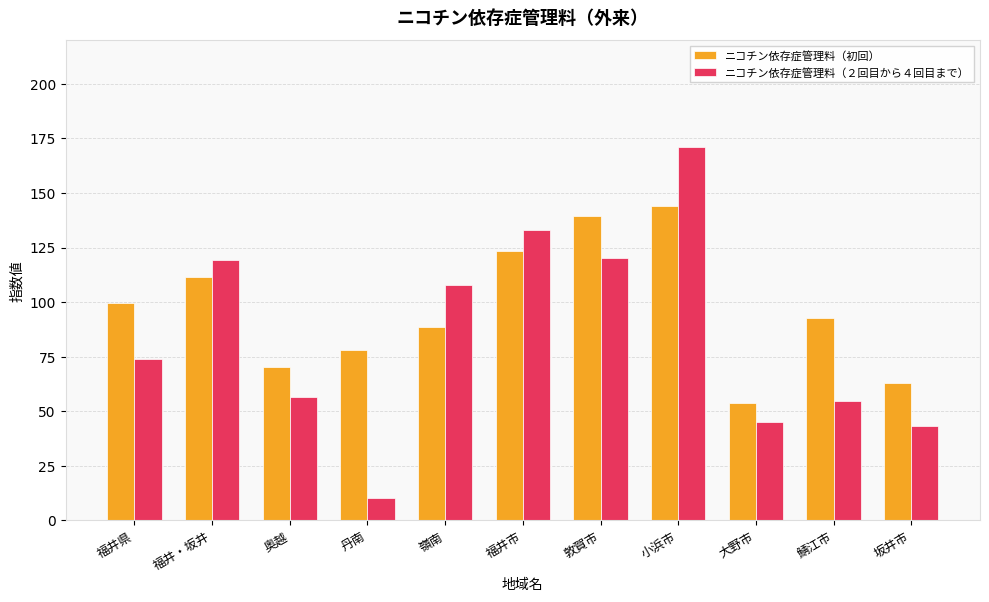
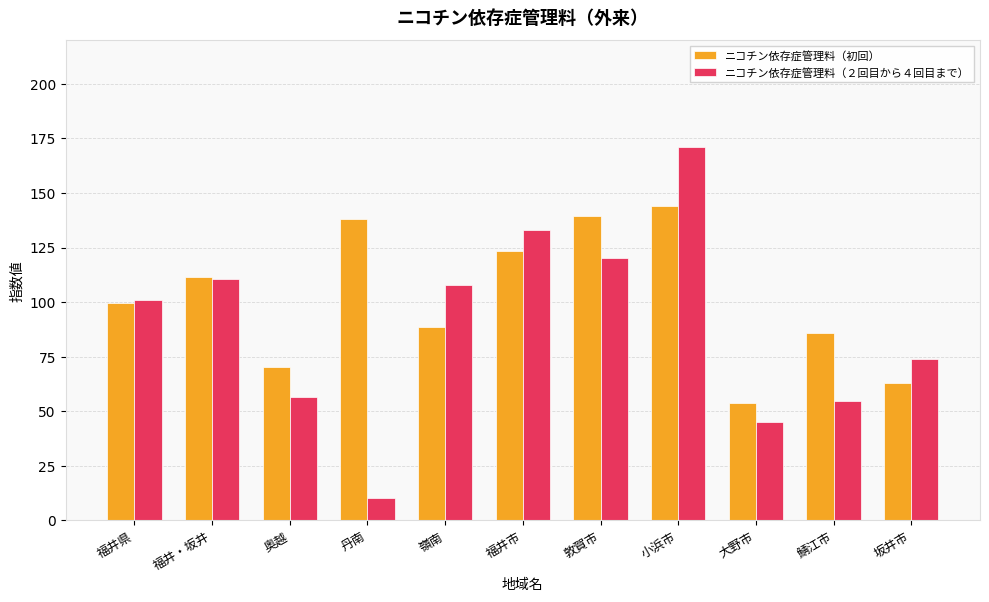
  {
    "ニコチン依存症管理料（初回）": {
      "福井県": 100,
      "福井・坂井": 111,
      "奥越": 70,
-     "丹南": 78,
+     "丹南": 138,
      "嶺南": 89,
      "福井市": 124,
      "敦賀市": 139,
      "小浜市": 144,
      "大野市": 54,
-     "鯖江市": 93,
+     "鯖江市": 86,
      "坂井市": 63
    },
    "ニコチン依存症管理料（２回目から４回目まで）": {
-     "福井県": 74,
-     "福井・坂井": 119,
+     "福井県": 101,
+     "福井・坂井": 110,
      "奥越": 57,
      "丹南": 10,
      "嶺南": 108,
      "福井市": 133,
      "敦賀市": 120,
      "小浜市": 171,
      "大野市": 45,
      "鯖江市": 55,
-     "坂井市": 43
+     "坂井市": 74
    }
  }
